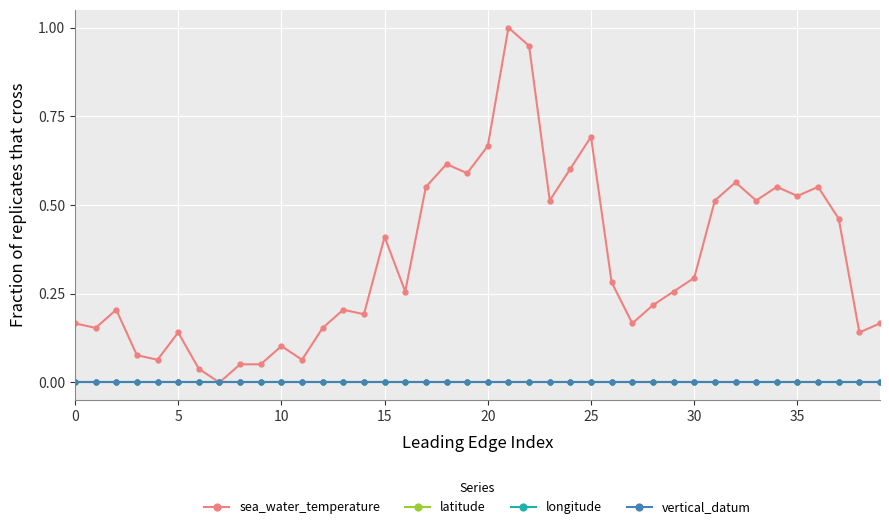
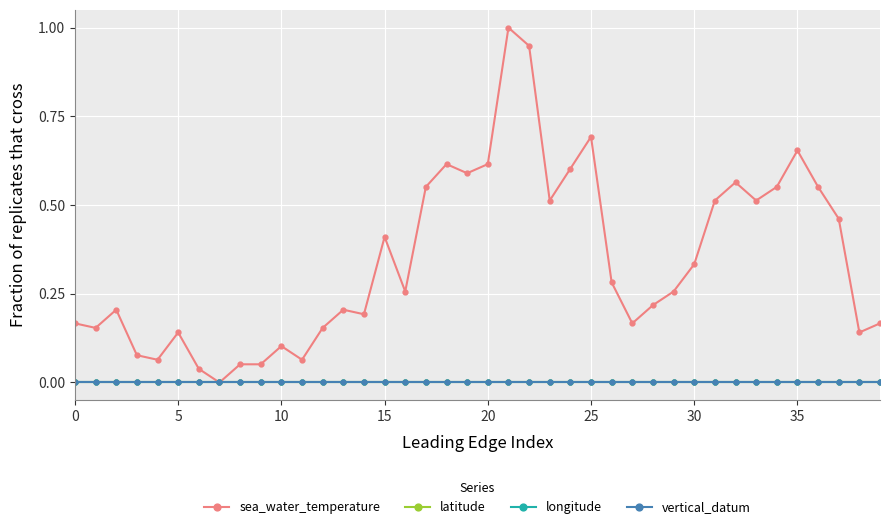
  {
    "sea_water_temperature": {
      "0": 0.17,
      "5": 0.14,
      "10": 0.10,
      "15": 0.41,
-     "20": 0.67,
+     "20": 0.62,
      "25": 0.69,
-     "30": 0.29,
-     "35": 0.53
+     "30": 0.33,
+     "35": 0.65
    },
    "vertical_datum": {
      "0": 0.00,
      "5": 0.00,
      "10": 0.00,
      "15": 0.00,
      "20": 0.00,
      "25": 0.00,
      "30": 0.00,
      "35": 0.00
    }
  }
